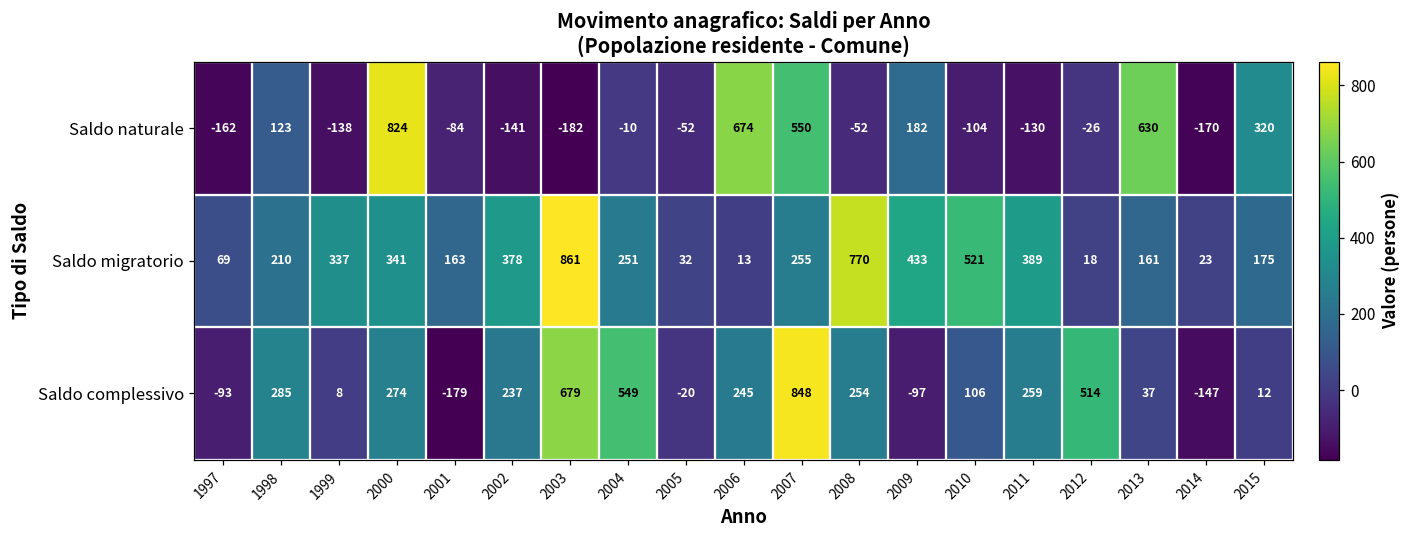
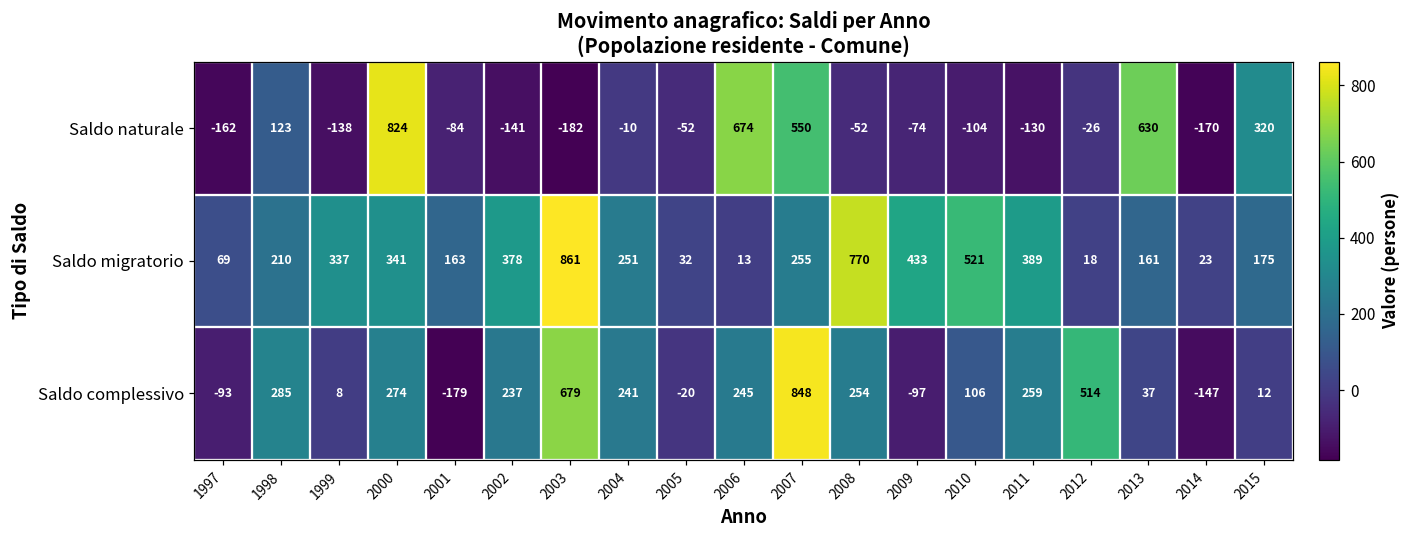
  {
    "Saldo naturale": {
      "1997": -162,
      "1998": 123,
      "1999": -138,
      "2000": 824,
      "2001": -84,
      "2002": -141,
      "2003": -182,
      "2004": -10,
      "2005": -52,
      "2006": 674,
      "2007": 550,
      "2008": -52,
-     "2009": 182,
+     "2009": -74,
      "2010": -104,
      "2011": -130,
      "2012": -26,
      "2013": 630,
      "2014": -170,
      "2015": 320
    },
    "Saldo migratorio": {
      "1997": 69,
      "1998": 210,
      "1999": 337,
      "2000": 341,
      "2001": 163,
      "2002": 378,
      "2003": 861,
      "2004": 251,
      "2005": 32,
      "2006": 13,
      "2007": 255,
      "2008": 770,
      "2009": 433,
      "2010": 521,
      "2011": 389,
      "2012": 18,
      "2013": 161,
      "2014": 23,
      "2015": 175
    },
    "Saldo complessivo": {
      "1997": -93,
      "1998": 285,
      "1999": 8,
      "2000": 274,
      "2001": -179,
      "2002": 237,
      "2003": 679,
-     "2004": 549,
+     "2004": 241,
      "2005": -20,
      "2006": 245,
      "2007": 848,
      "2008": 254,
      "2009": -97,
      "2010": 106,
      "2011": 259,
      "2012": 514,
      "2013": 37,
      "2014": -147,
      "2015": 12
    }
  }
